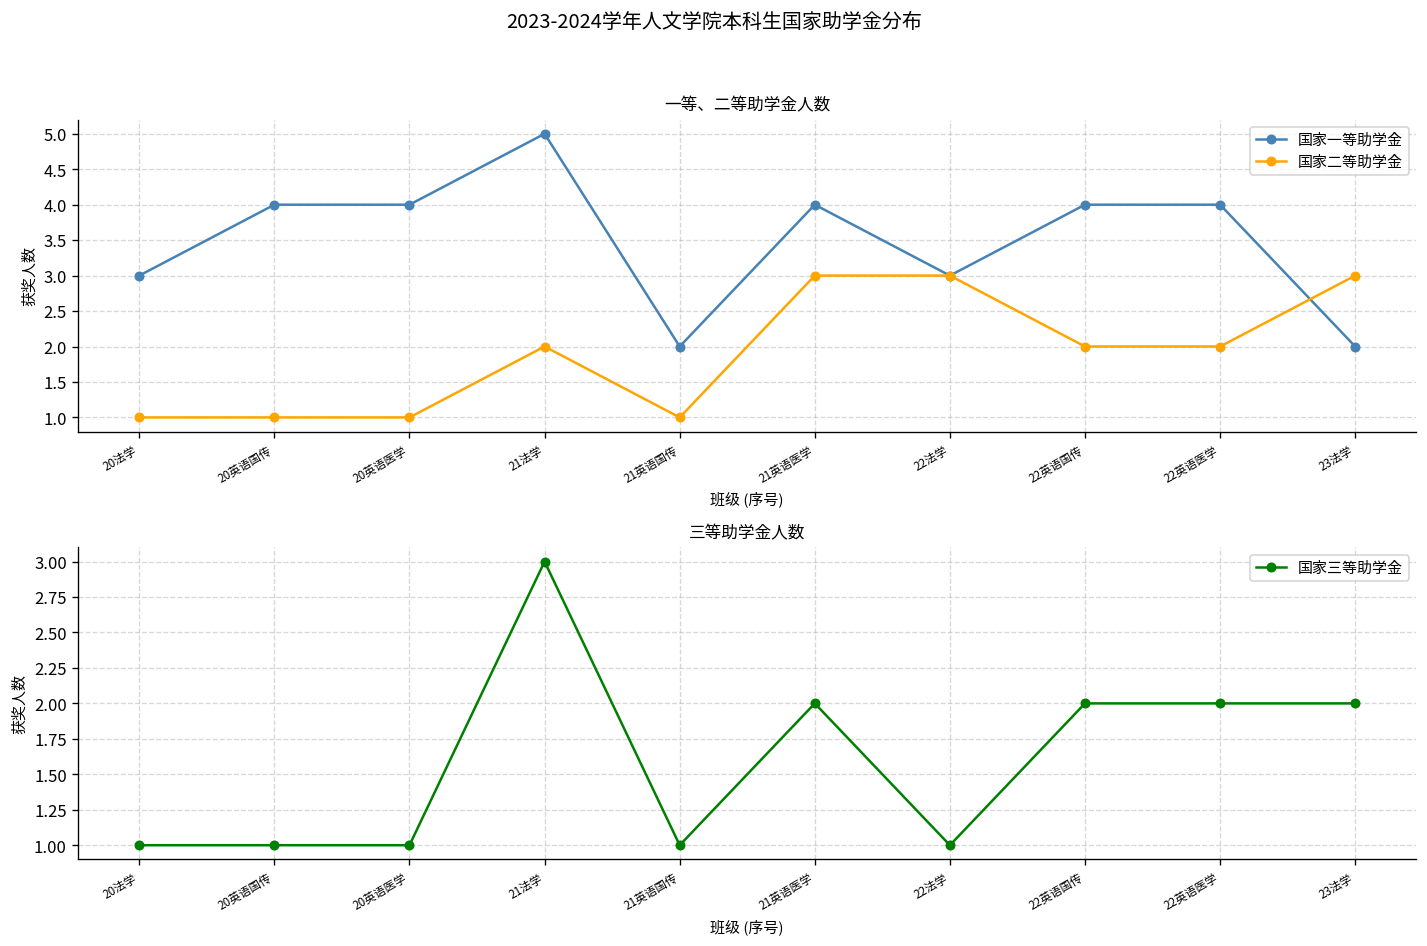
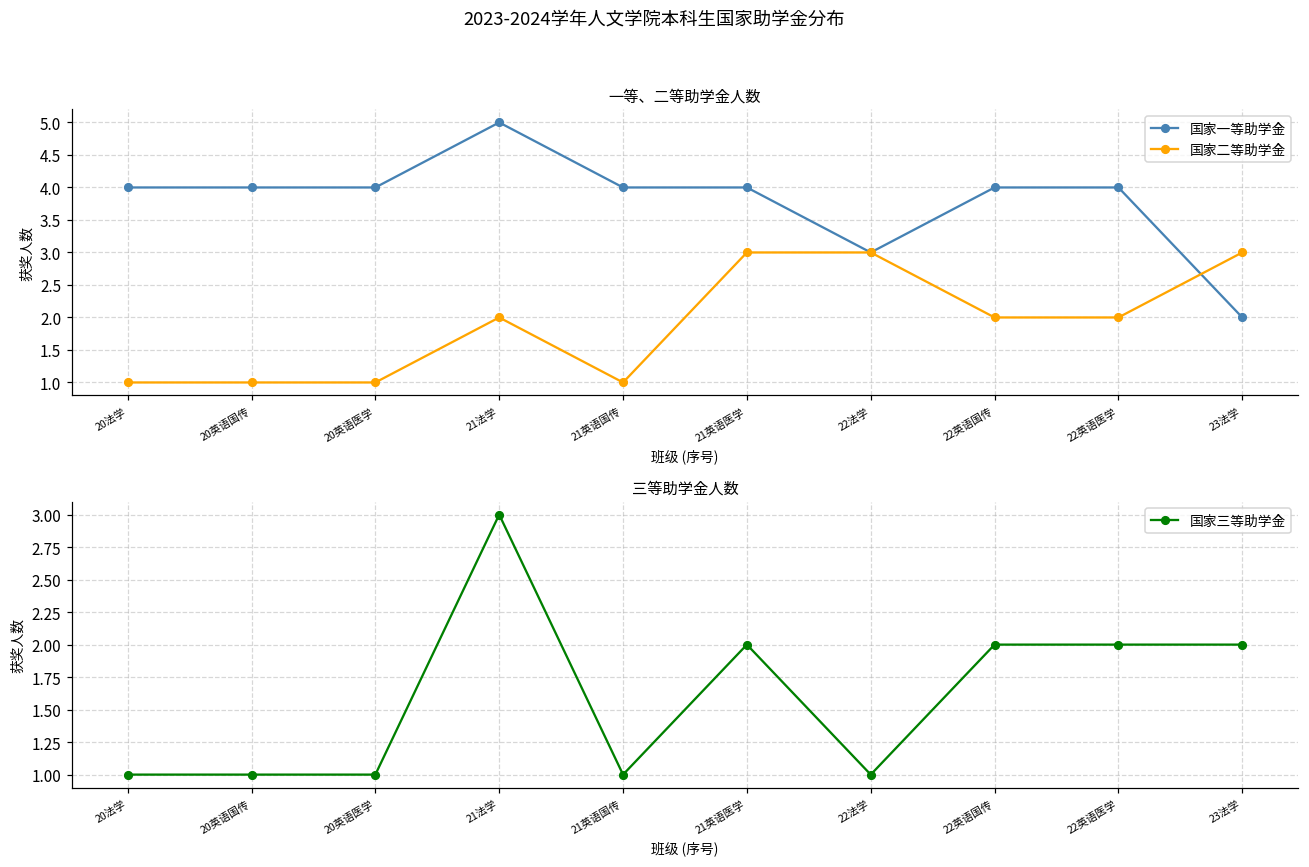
  {
    "一等、二等助学金人数": {
      "国家一等助学金": {
-       "20法学": 3,
+       "20法学": 4,
        "20英语国传": 4,
        "20英语医学": 4,
        "21法学": 5,
-       "21英语国传": 2,
+       "21英语国传": 4,
        "21英语医学": 4,
        "22英语国传": 4,
        "22英语医学": 4,
        "23法学": 2
      },
      "国家二等助学金": {
        "20法学": 1,
        "20英语国传": 1,
        "20英语医学": 1,
        "21法学": 2,
        "21英语国传": 1,
        "21英语医学": 3,
        "22英语国传": 2,
        "22英语医学": 2,
        "23法学": 3
      }
    },
    "三等助学金人数": {
      "20法学": 1.00,
      "20英语国传": 1.00,
      "20英语医学": 1.00,
      "21法学": 3.00,
      "21英语国传": 1.00,
      "21英语医学": 2.00,
      "22法学": 1.00,
      "22英语国传": 2.00,
      "22英语医学": 2.00,
      "23法学": 2.00
    }
  }
